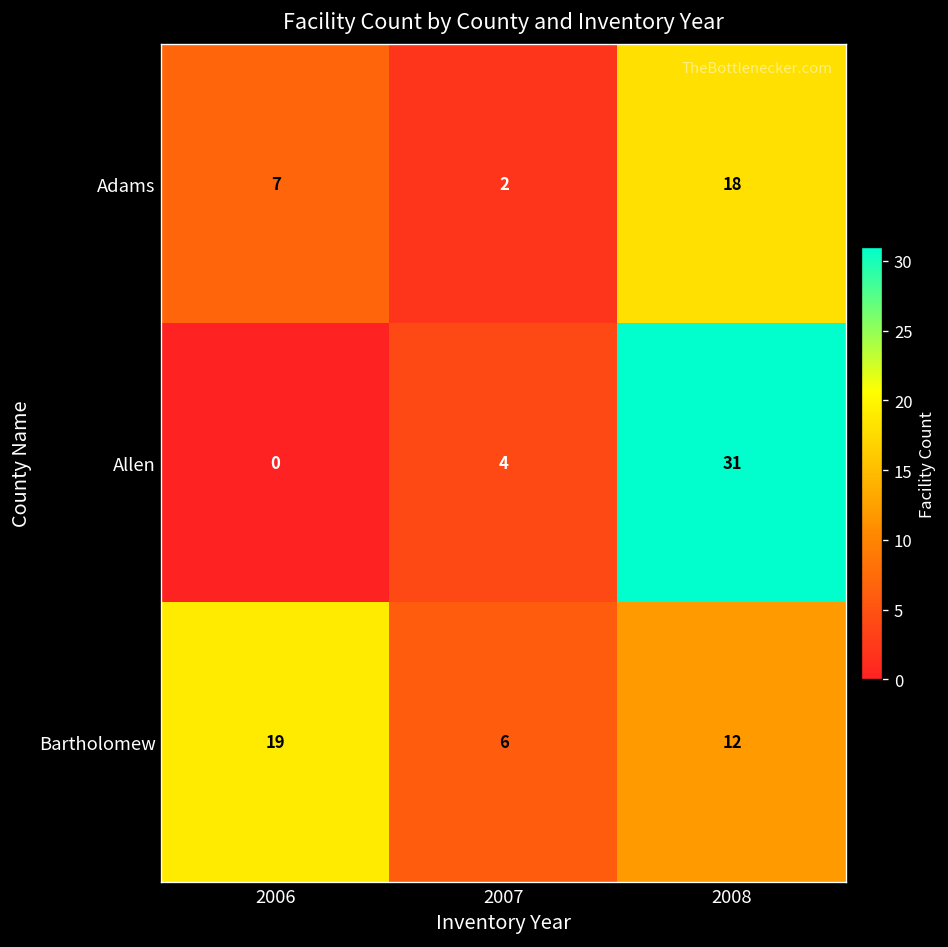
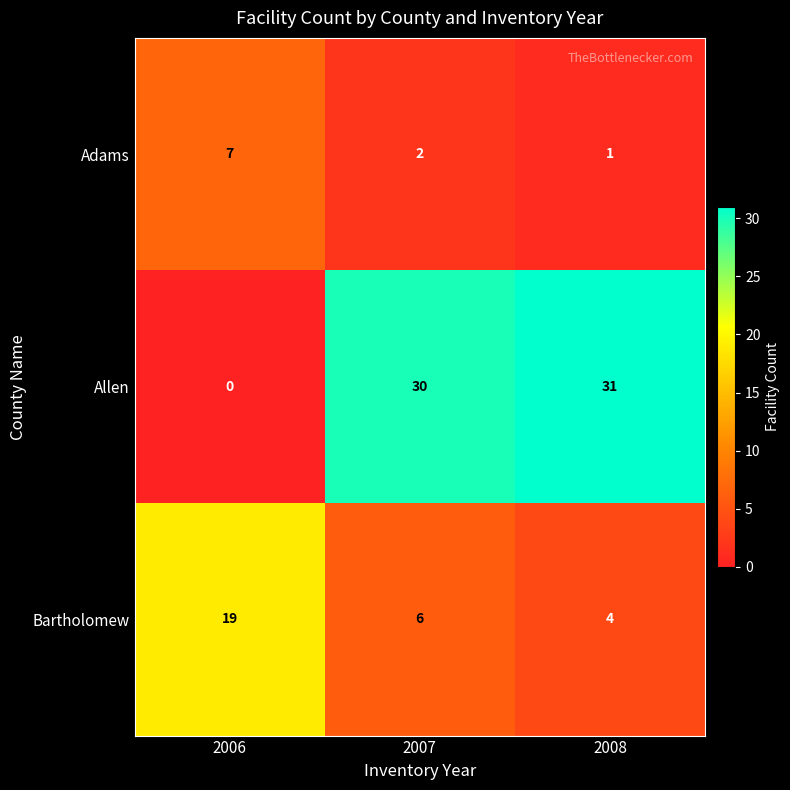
  {
    "Adams": {
      "2006": 7,
      "2007": 2,
-     "2008": 18
+     "2008": 1
    },
    "Allen": {
      "2006": 0,
-     "2007": 4,
+     "2007": 30,
      "2008": 31
    },
    "Bartholomew": {
      "2006": 19,
      "2007": 6,
-     "2008": 12
+     "2008": 4
    }
  }
